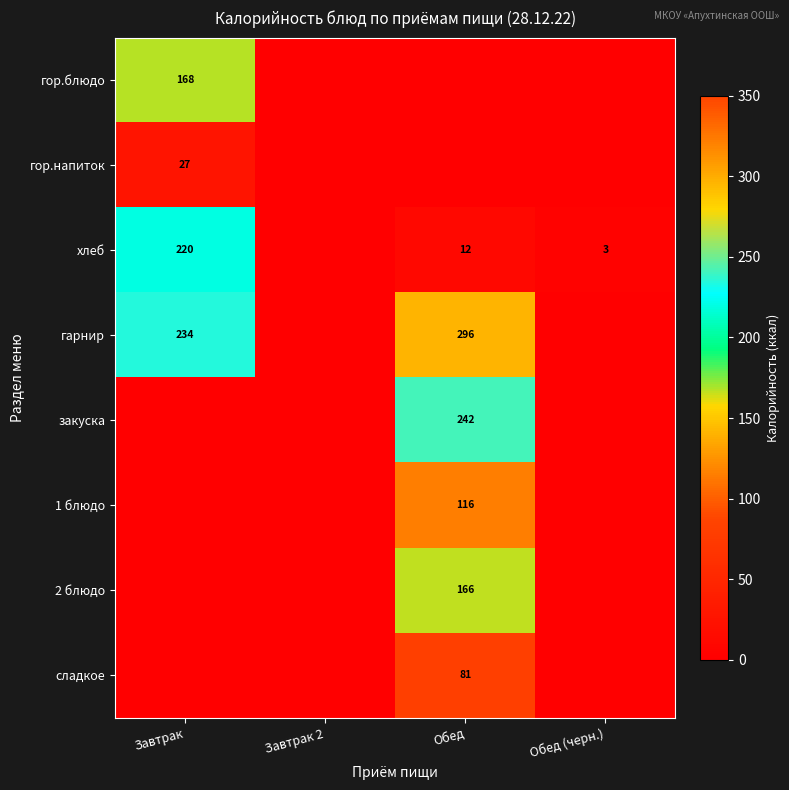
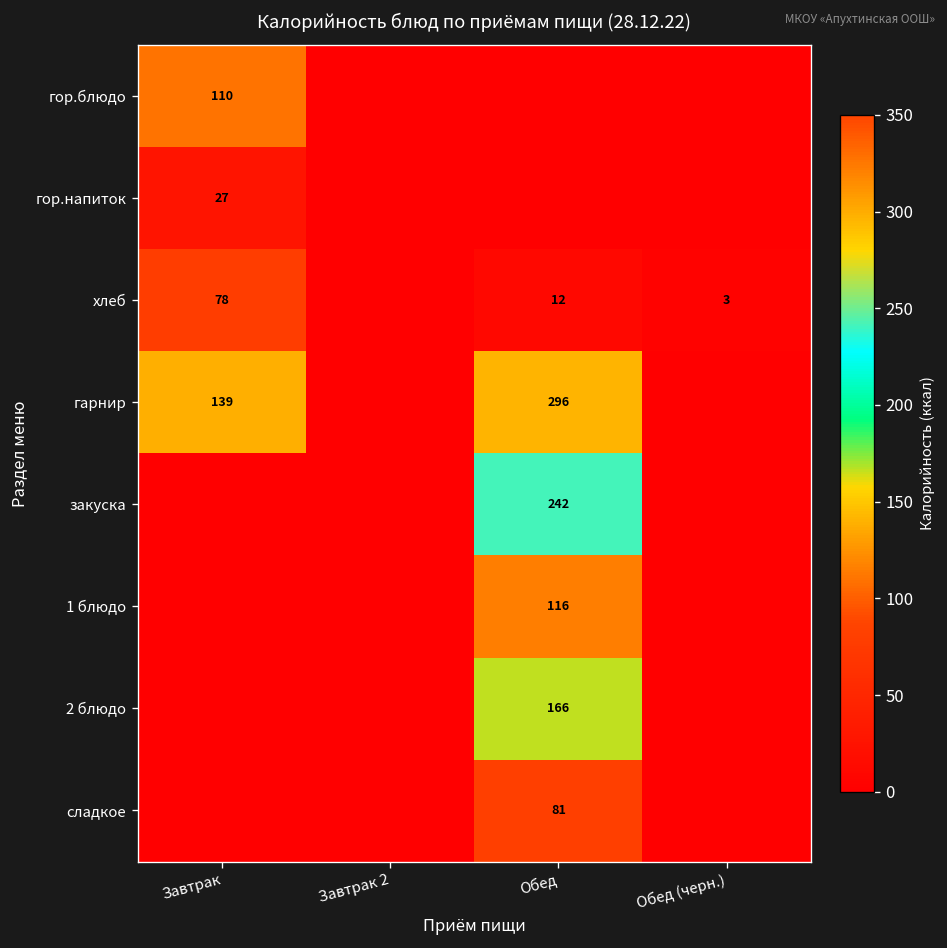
  {
    "гор.блюдо": {
-     "Завтрак": 168
+     "Завтрак": 110
    },
    "гор.напиток": {
      "Завтрак": 27
    },
    "хлеб": {
-     "Завтрак": 220,
+     "Завтрак": 78,
      "Обед": 12,
      "Обед (черн.)": 3
    },
    "гарнир": {
-     "Завтрак": 234,
+     "Завтрак": 139,
      "Обед": 296
    },
    "закуска": {
      "Обед": 242
    },
    "1 блюдо": {
      "Обед": 116
    },
    "2 блюдо": {
      "Обед": 166
    },
    "сладкое": {
      "Обед": 81
    }
  }
